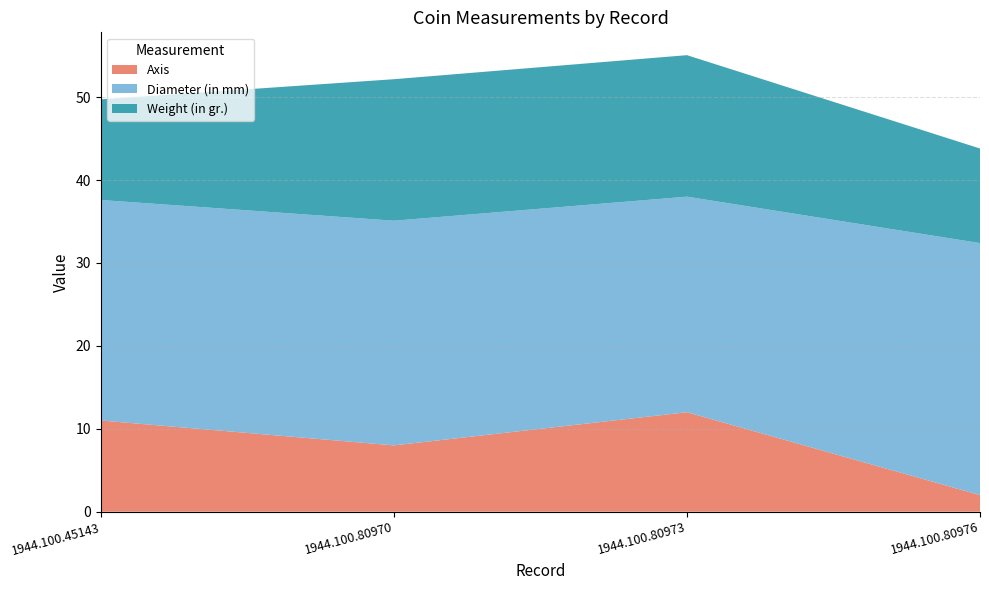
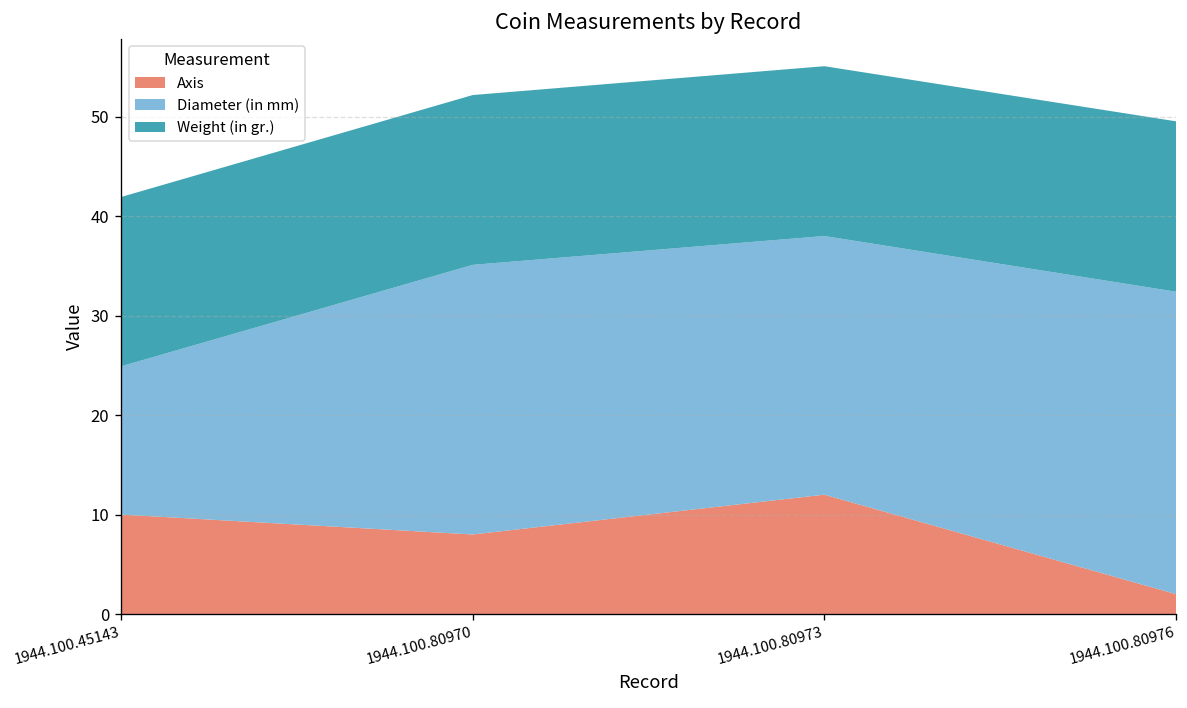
  {
    "Axis": {
-     "1944.100.45143": 11,
+     "1944.100.45143": 10,
      "1944.100.80970": 8,
      "1944.100.80973": 12,
      "1944.100.80976": 2
    },
    "Diameter (in mm)": {
-     "1944.100.45143": 27,
+     "1944.100.45143": 15,
      "1944.100.80970": 27,
      "1944.100.80973": 26,
      "1944.100.80976": 30
    },
    "Weight (in gr.)": {
-     "1944.100.45143": 12,
+     "1944.100.45143": 17,
      "1944.100.80970": 17,
      "1944.100.80973": 17,
-     "1944.100.80976": 11
+     "1944.100.80976": 17
    }
  }
